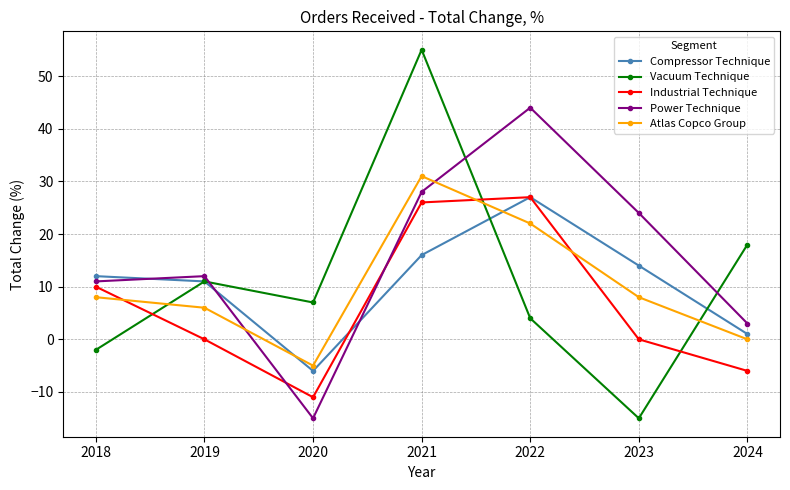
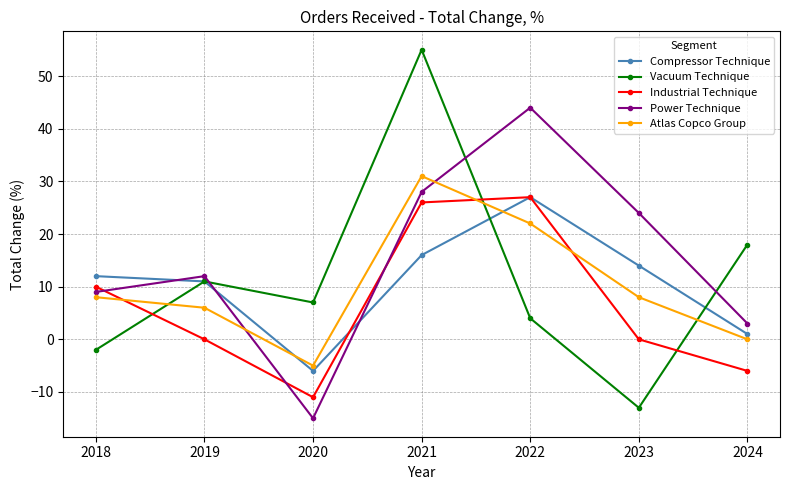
  {
    "Compressor Technique": {
      "2018": 12,
      "2020": -6,
      "2021": 16,
      "2023": 14,
      "2024": 1
    },
    "Vacuum Technique": {
      "2018": -2,
      "2020": 7,
      "2021": 55,
      "2022": 4,
-     "2023": -15,
+     "2023": -13,
      "2024": 18
    },
    "Industrial Technique": {
      "2018": 10,
      "2019": 0,
      "2020": -11,
      "2021": 26,
      "2023": 0,
      "2024": -6
    },
    "Power Technique": {
-     "2018": 11,
+     "2018": 9,
      "2019": 12,
      "2020": -15,
      "2021": 28,
      "2022": 44,
      "2023": 24,
      "2024": 3
    },
    "Atlas Copco Group": {
      "2018": 8,
      "2019": 6,
      "2020": -5,
      "2021": 31,
      "2022": 22,
      "2023": 8,
      "2024": 0
    }
  }
